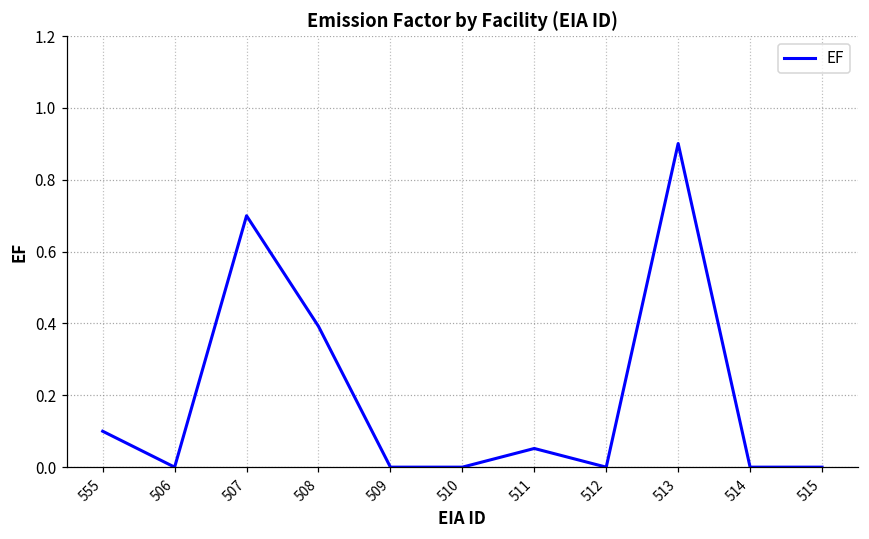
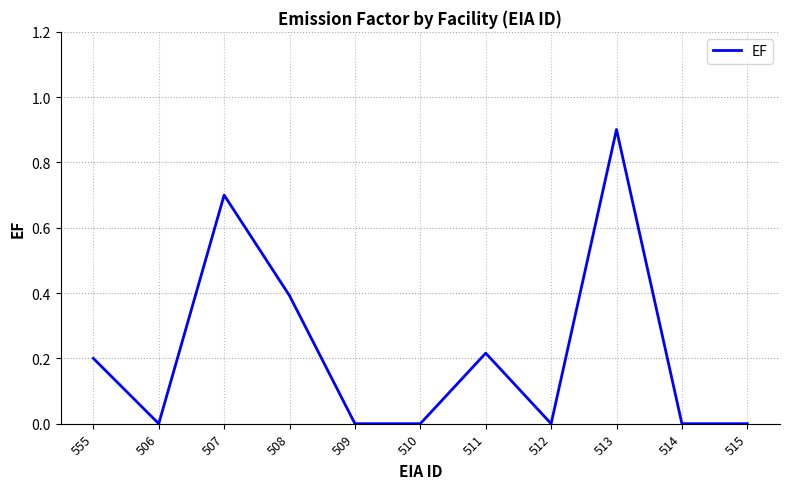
  {
-   "555": 0.1,
+   "555": 0.2,
    "506": 0.00,
    "507": 0.70,
    "508": 0.39,
    "509": 0.00,
    "510": 0.00,
-   "511": 0.05,
+   "511": 0.22,
    "512": 0.00,
    "513": 0.90,
    "514": 0.00,
    "515": 0.00
  }
